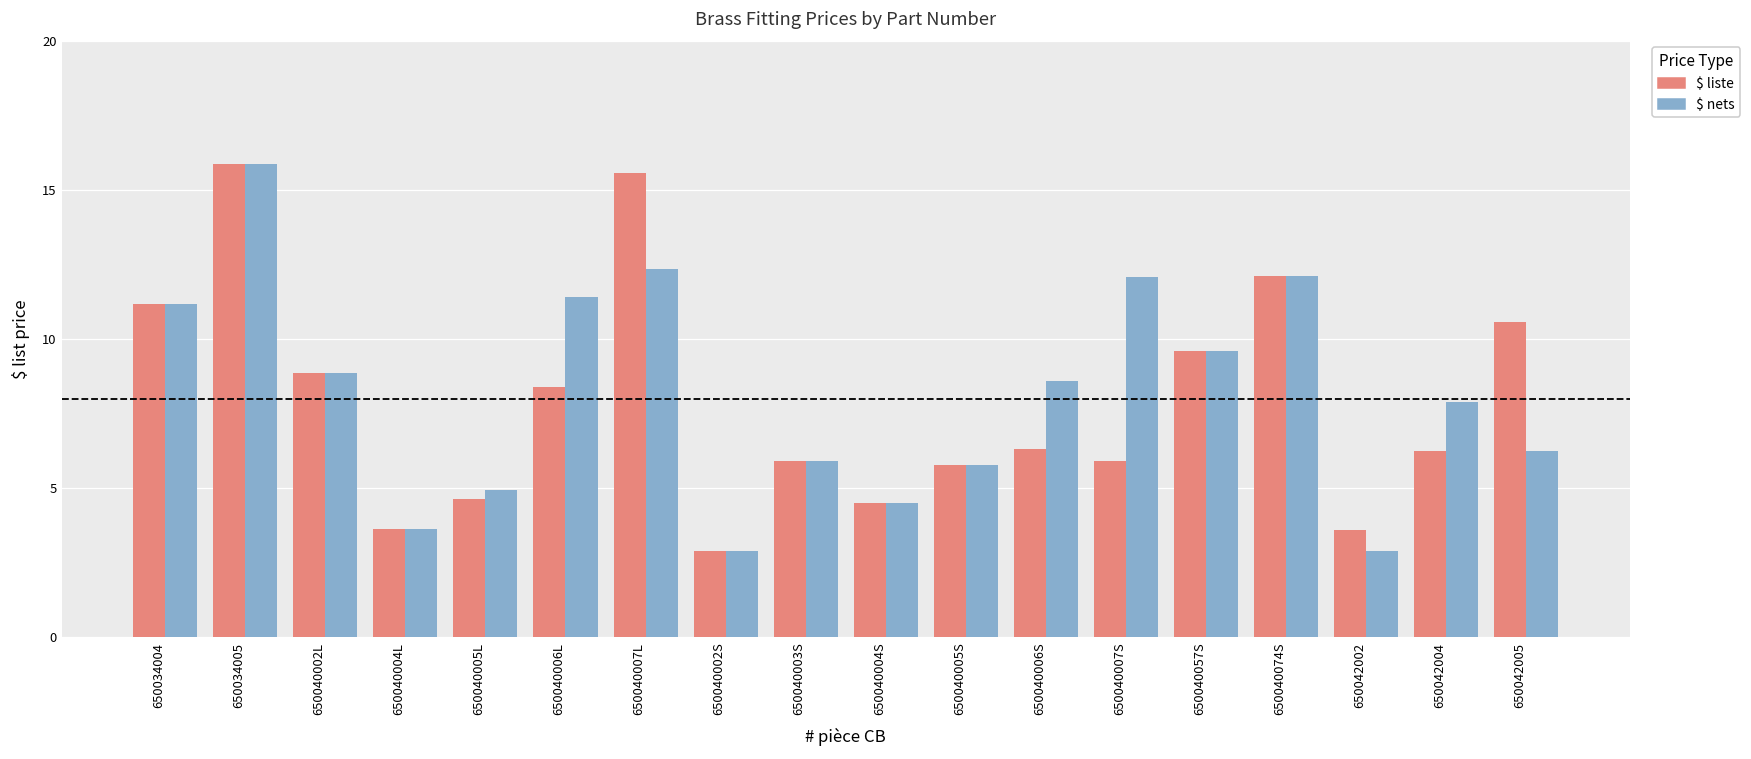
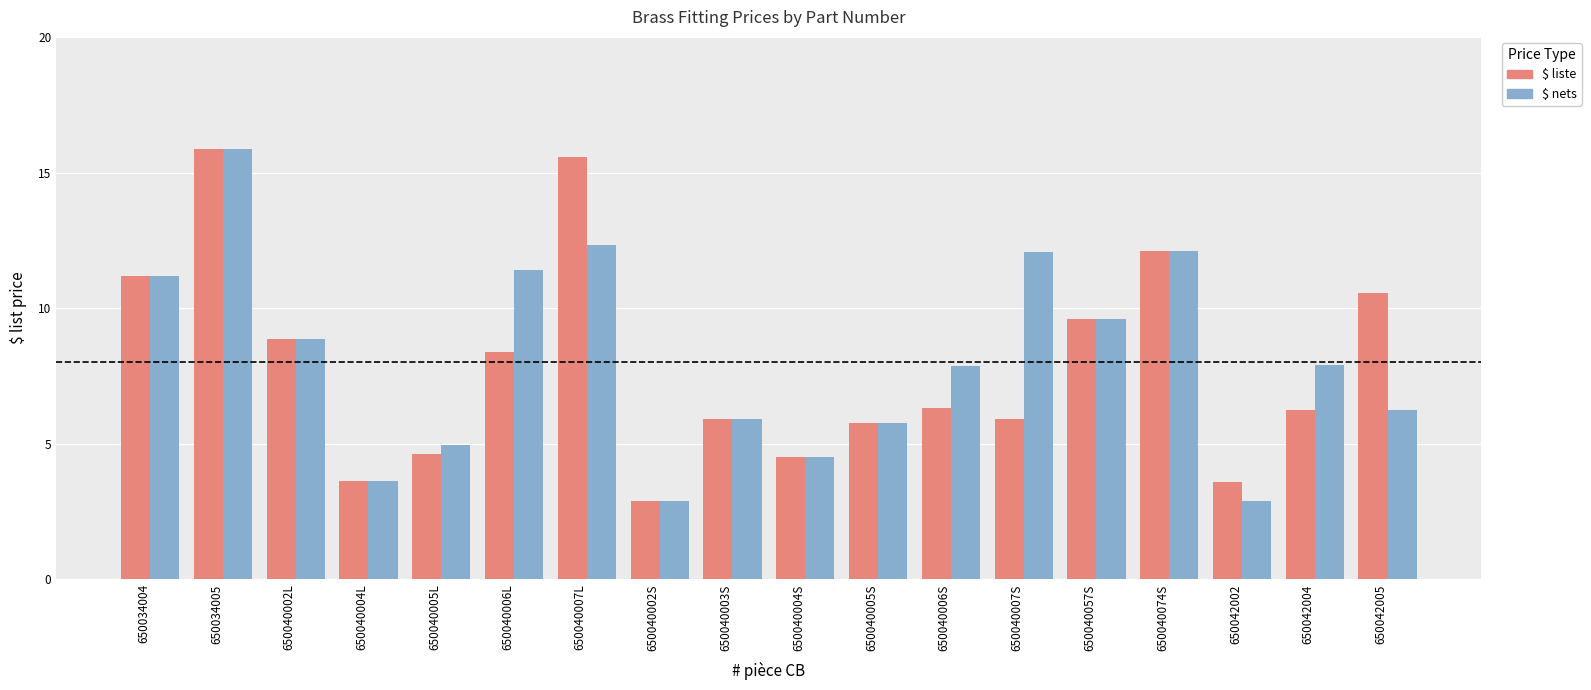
  {
    "$ liste": {
      "650034004": 11.2,
      "650034005": 15.9,
      "650040002L": 8.9,
      "650040004L": 3.6,
      "650040005L": 4.6,
      "650040006L": 8.4,
      "650040007L": 15.6,
      "650040002S": 2.9,
      "650040003S": 5.9,
      "650040004S": 4.5,
      "650040005S": 5.8,
      "650040006S": 6.3,
      "650040007S": 5.9,
      "650040057S": 9.6,
      "650040074S": 12.1,
      "650042002": 3.6,
      "650042004": 6.3,
      "650042005": 10.6
    },
    "$ nets": {
      "650034004": 11.2,
      "650034005": 15.9,
      "650040002L": 8.9,
      "650040004L": 3.6,
      "650040005L": 5.0,
      "650040006L": 11.4,
      "650040007L": 12.3,
      "650040002S": 2.9,
      "650040003S": 5.9,
      "650040004S": 4.5,
      "650040005S": 5.8,
-     "650040006S": 8.6,
+     "650040006S": 7.9,
      "650040007S": 12.1,
      "650040057S": 9.6,
      "650040074S": 12.1,
      "650042002": 2.9,
      "650042004": 7.9,
      "650042005": 6.3
    }
  }
